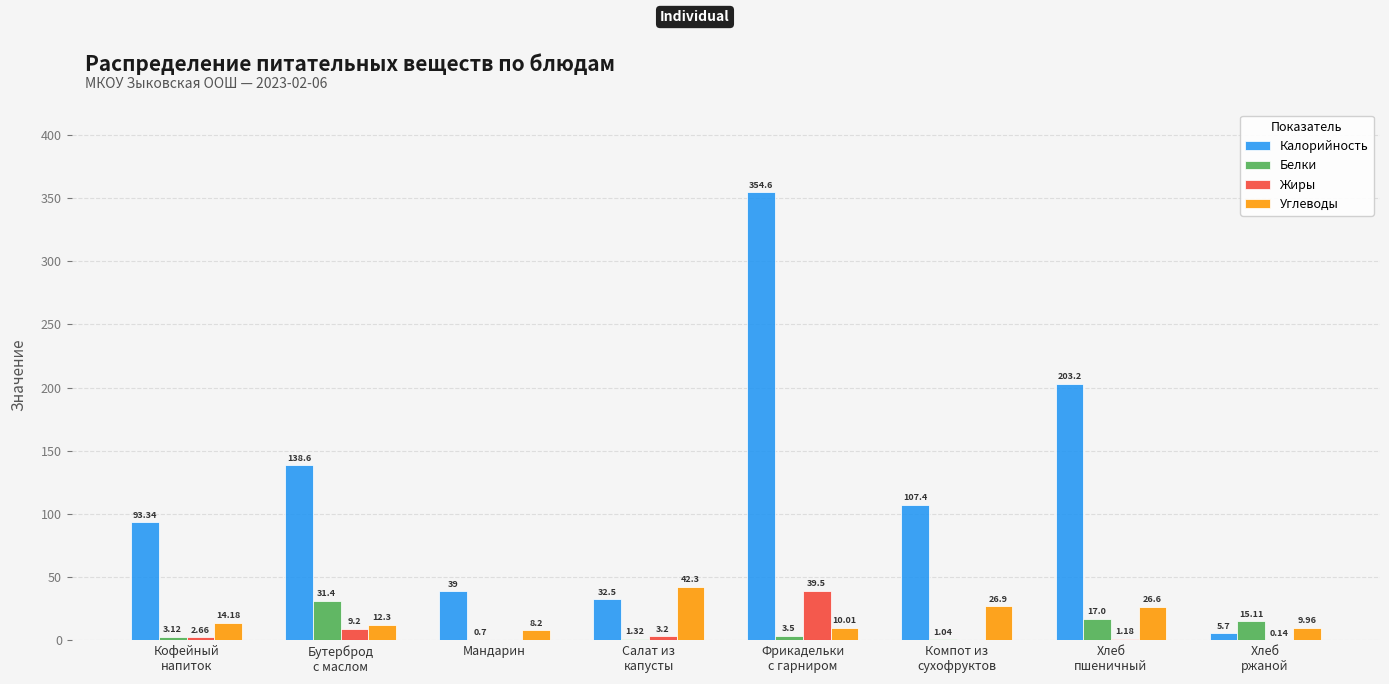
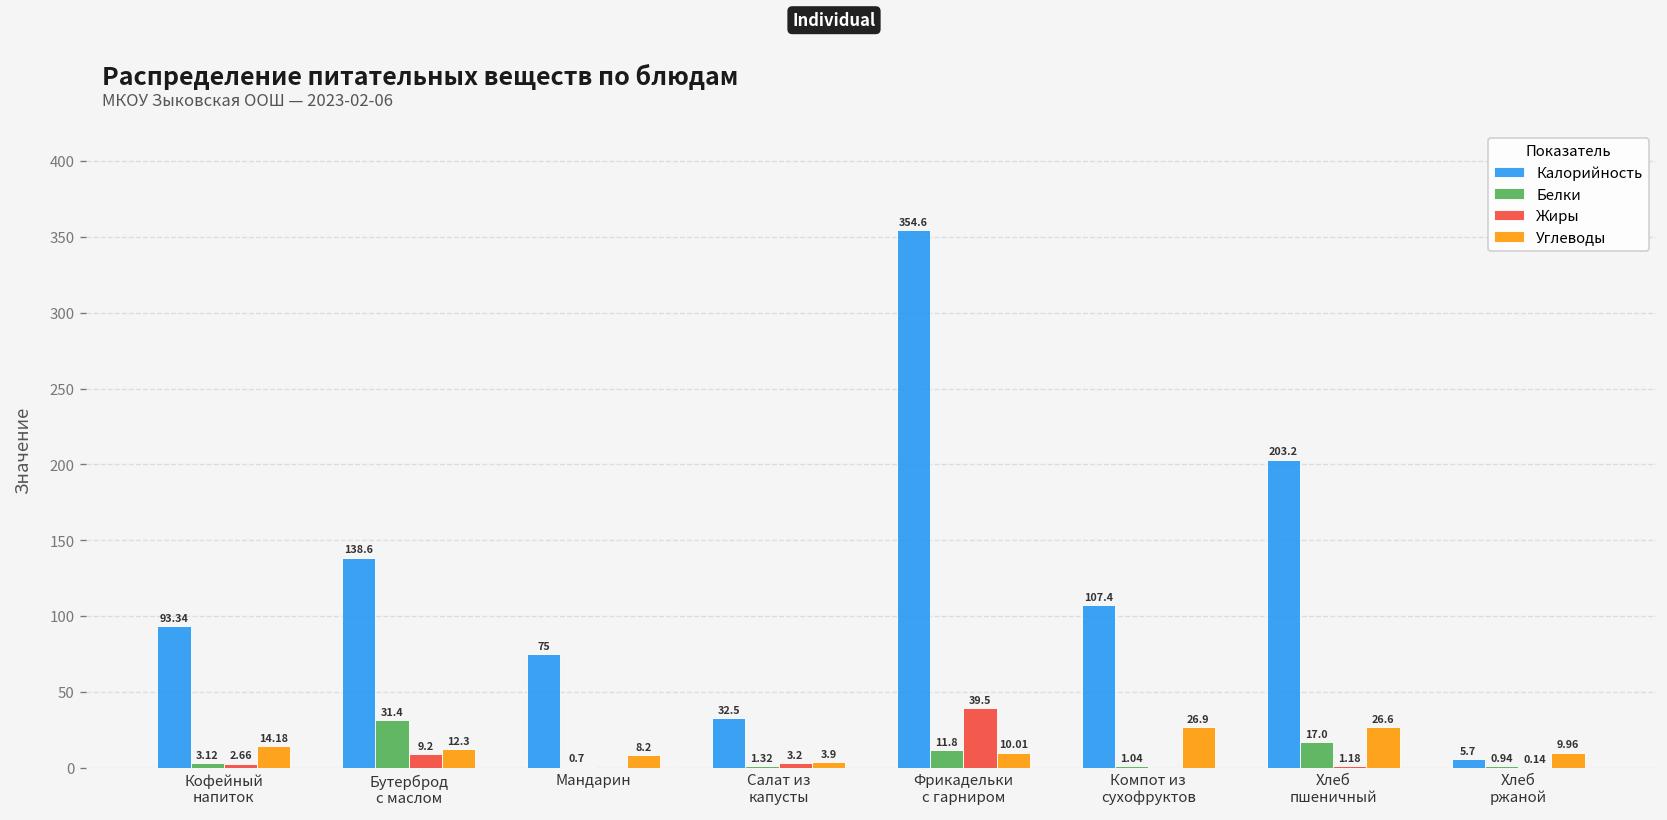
  {
    "Калорийность": {
      "Кофейный напиток": 93.34,
      "Бутерброд с маслом": 138.6,
-     "Мандарин": 39,
+     "Мандарин": 75,
      "Салат из капусты": 32.5,
      "Фрикадельки с гарниром": 354.6,
      "Компот из сухофруктов": 107.4,
      "Хлеб пшеничный": 203.2,
      "Хлеб ржаной": 5.7
    },
    "Белки": {
      "Кофейный напиток": 3.12,
      "Бутерброд с маслом": 31.4,
      "Мандарин": 0.7,
      "Салат из капусты": 1.32,
-     "Фрикадельки с гарниром": 3.5,
+     "Фрикадельки с гарниром": 11.8,
      "Компот из сухофруктов": 1.04,
      "Хлеб пшеничный": 17.0,
-     "Хлеб ржаной": 15.11
+     "Хлеб ржаной": 0.94
    },
    "Жиры": {
      "Кофейный напиток": 2.66,
      "Бутерброд с маслом": 9.2,
      "Салат из капусты": 3.2,
      "Фрикадельки с гарниром": 39.5,
      "Хлеб пшеничный": 1.18,
      "Хлеб ржаной": 0.14
    },
    "Углеводы": {
      "Кофейный напиток": 14.18,
      "Бутерброд с маслом": 12.3,
      "Мандарин": 8.2,
-     "Салат из капусты": 42.3,
+     "Салат из капусты": 3.9,
      "Фрикадельки с гарниром": 10.01,
      "Компот из сухофруктов": 26.9,
      "Хлеб пшеничный": 26.6,
      "Хлеб ржаной": 9.96
    }
  }
